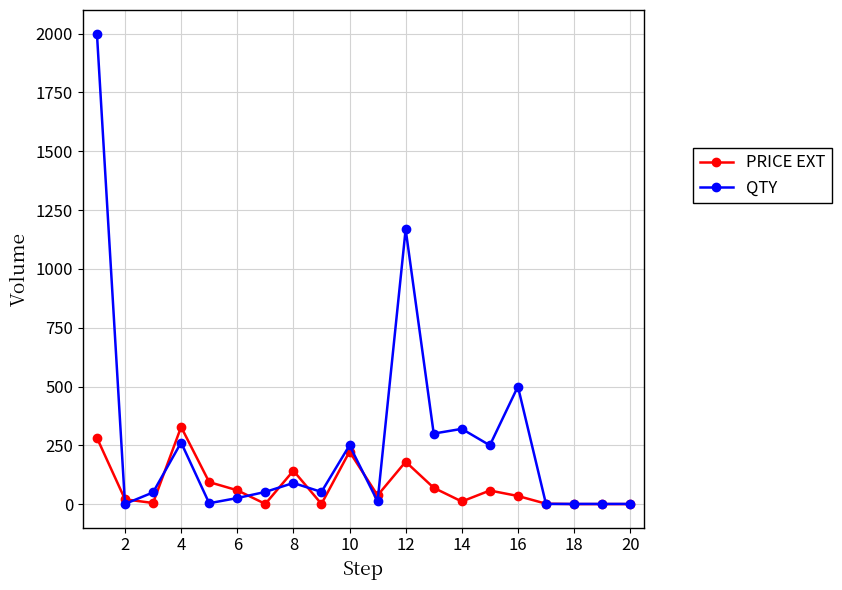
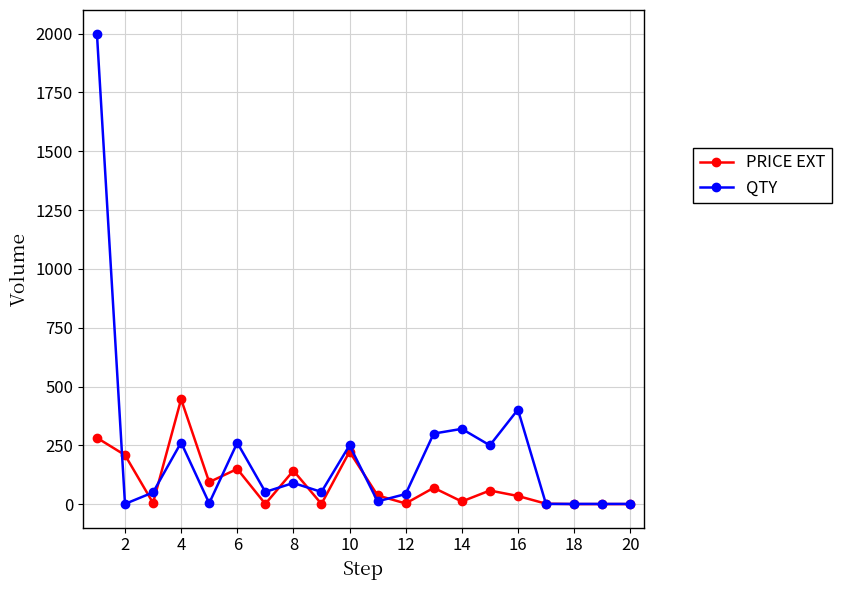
  {
    "PRICE EXT": {
-     "2": 20,
-     "4": 330,
-     "6": 60,
+     "2": 210,
+     "4": 450,
+     "6": 150,
      "8": 140,
      "10": 220,
-     "12": 180,
+     "12": 0,
      "14": 10,
      "16": 30
    },
    "QTY": {
      "2": 0,
      "4": 260,
-     "6": 30,
+     "6": 260,
      "8": 90,
      "10": 250,
-     "12": 1170,
+     "12": 40,
      "14": 320,
-     "16": 500
+     "16": 400
    }
  }
